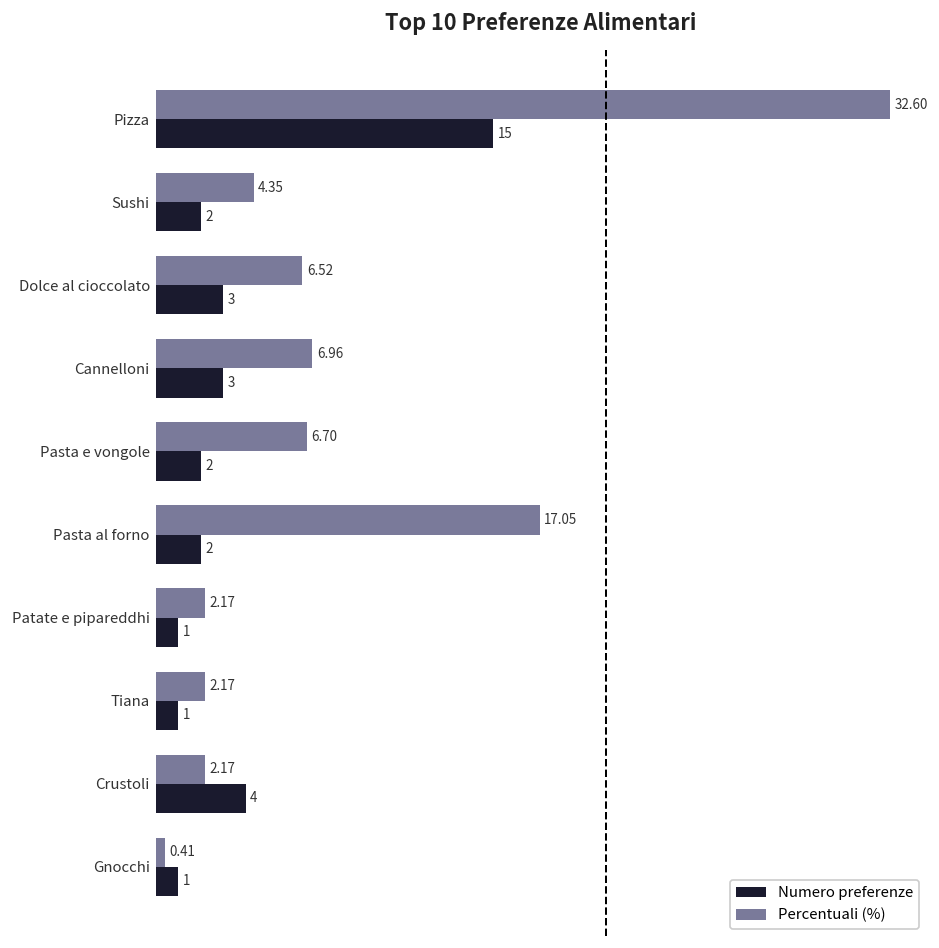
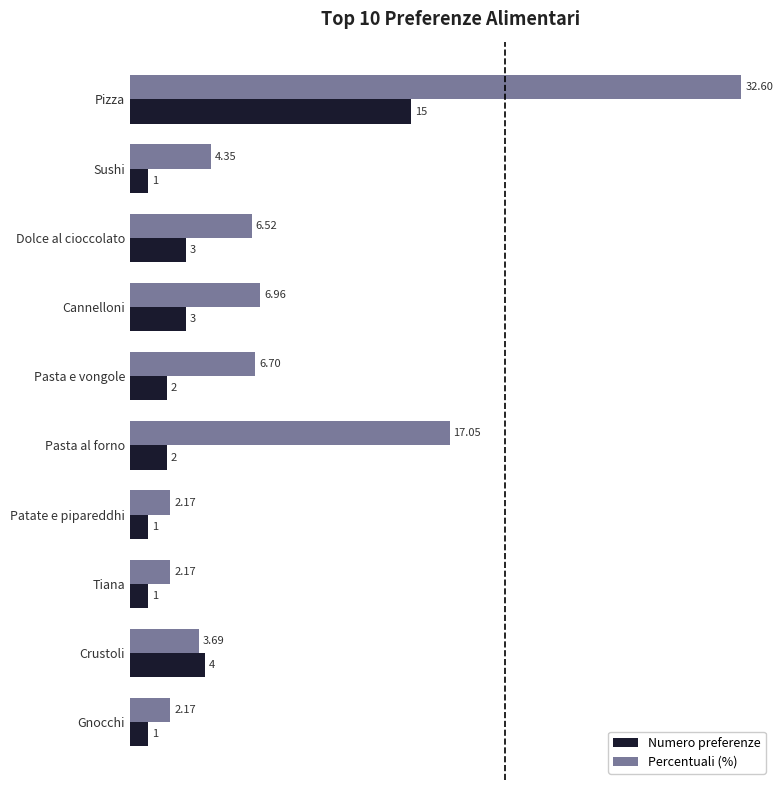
  {
    "Numero preferenze": {
      "Pizza": 15,
-     "Sushi": 2,
+     "Sushi": 1,
      "Dolce al cioccolato": 3,
      "Cannelloni": 3,
      "Pasta e vongole": 2,
      "Pasta al forno": 2,
      "Patate e pipareddhi": 1,
      "Tiana": 1,
      "Crustoli": 4,
      "Gnocchi": 1
    },
    "Percentuali (%)": {
      "Pizza": 32.60,
      "Sushi": 4.35,
      "Dolce al cioccolato": 6.52,
      "Cannelloni": 6.96,
      "Pasta e vongole": 6.70,
      "Pasta al forno": 17.05,
      "Patate e pipareddhi": 2.17,
      "Tiana": 2.17,
-     "Crustoli": 2.17,
-     "Gnocchi": 0.41
+     "Crustoli": 3.69,
+     "Gnocchi": 2.17
    }
  }
